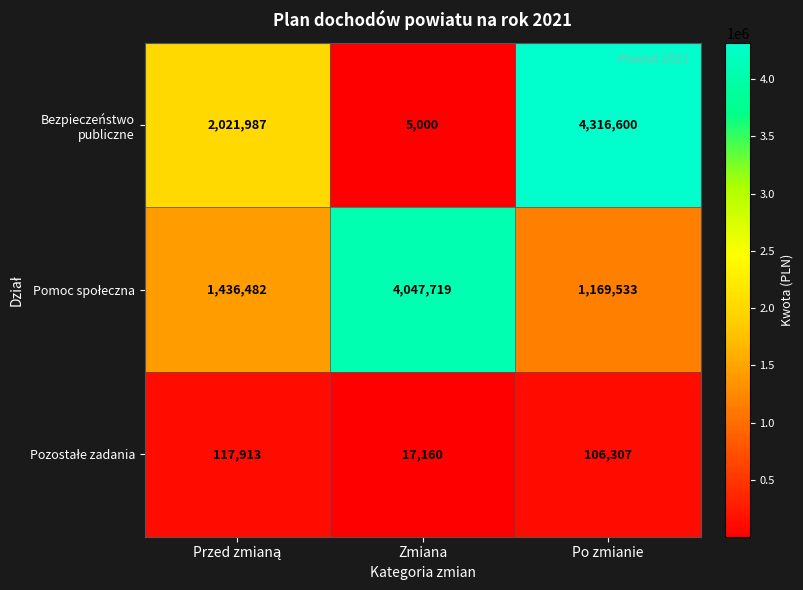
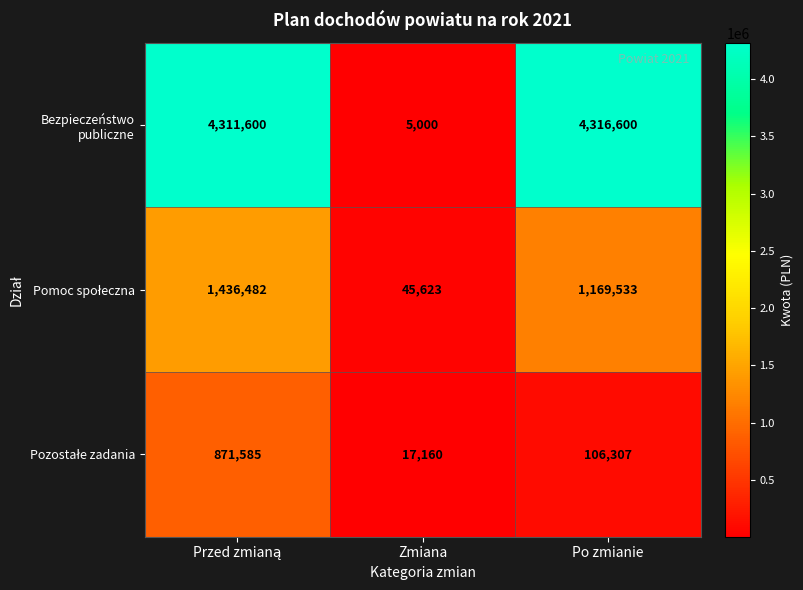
  {
    "Bezpieczeństwo publiczne": {
-     "Przed zmianą": "2,021,987",
+     "Przed zmianą": "4,311,600",
      "Zmiana": "5,000"
    },
    "Pomoc społeczna": {
      "Przed zmianą": "1,436,482",
-     "Zmiana": "4,047,719",
+     "Zmiana": "45,623",
      "Po zmianie": "1,169,533"
    },
    "Pozostałe zadania": {
-     "Przed zmianą": "117,913",
+     "Przed zmianą": "871,585",
      "Zmiana": "17,160",
      "Po zmianie": "106,307"
    }
  }
